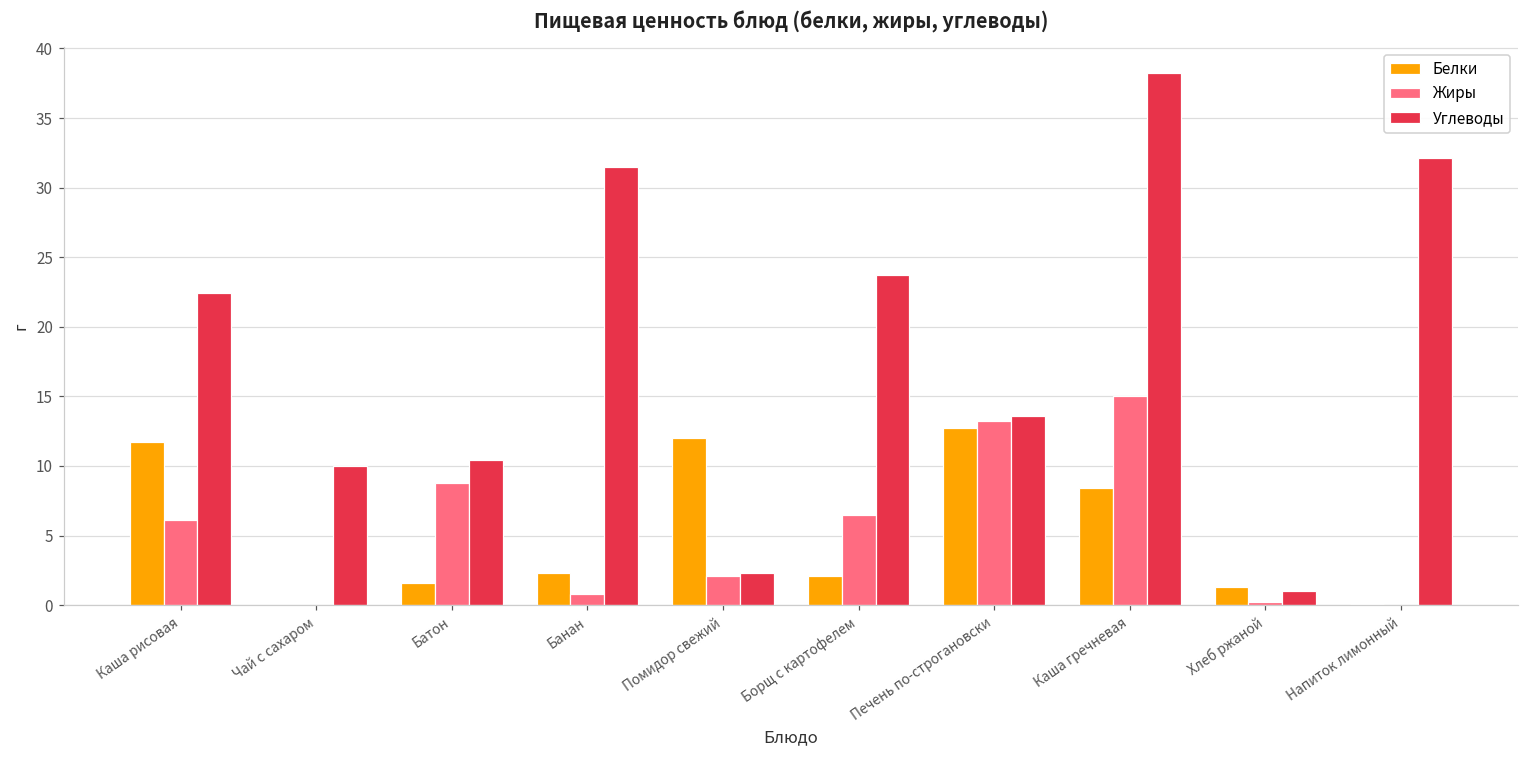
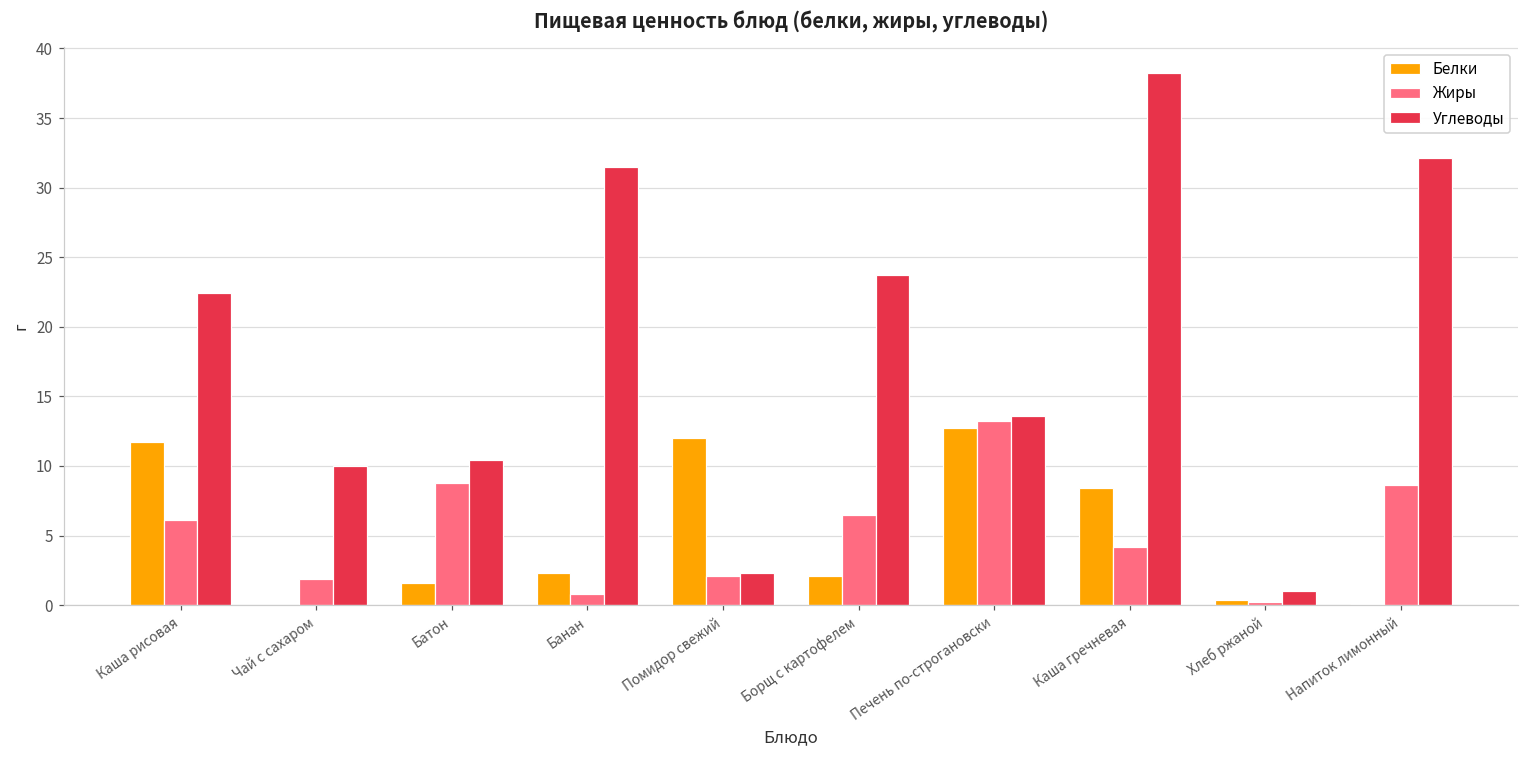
  {
    "Белки": {
      "Каша рисовая": 11.7,
      "Чай с сахаром": 0.0,
      "Батон": 1.6,
      "Банан": 2.3,
      "Помидор свежий": 12.0,
      "Борщ с картофелем": 2.1,
      "Печень по-строгановски": 12.7,
      "Каша гречневая": 8.4,
-     "Хлеб ржаной": 1.3
+     "Хлеб ржаной": 0.4
    },
    "Жиры": {
      "Каша рисовая": 6.1,
-     "Чай с сахаром": 0.0,
+     "Чай с сахаром": 1.9,
      "Батон": 8.8,
      "Банан": 0.8,
      "Помидор свежий": 2.1,
      "Борщ с картофелем": 6.5,
      "Печень по-строгановски": 13.2,
-     "Каша гречневая": 15.0,
+     "Каша гречневая": 4.2,
      "Хлеб ржаной": 0.2,
-     "Напиток лимонный": 0.0
+     "Напиток лимонный": 8.6
    },
    "Углеводы": {
      "Каша рисовая": 22.4,
      "Чай с сахаром": 10.0,
      "Батон": 10.4,
      "Банан": 31.5,
      "Помидор свежий": 2.3,
      "Борщ с картофелем": 23.7,
      "Печень по-строгановски": 13.6,
      "Каша гречневая": 38.2,
      "Хлеб ржаной": 1.0,
      "Напиток лимонный": 32.1
    }
  }
